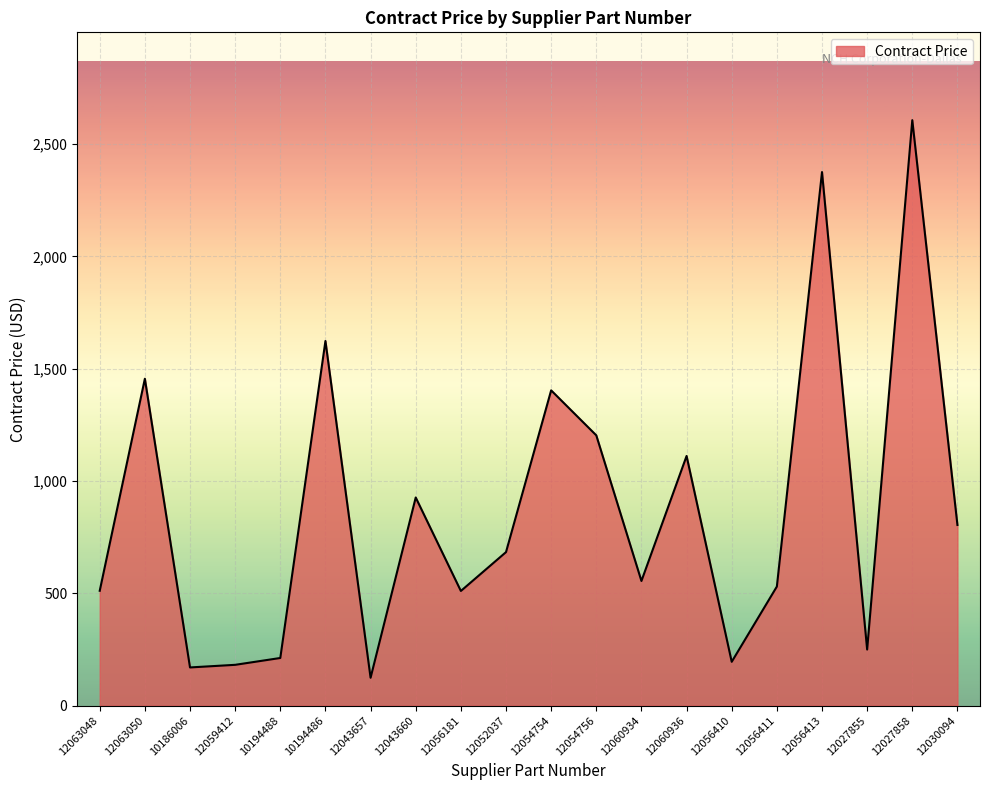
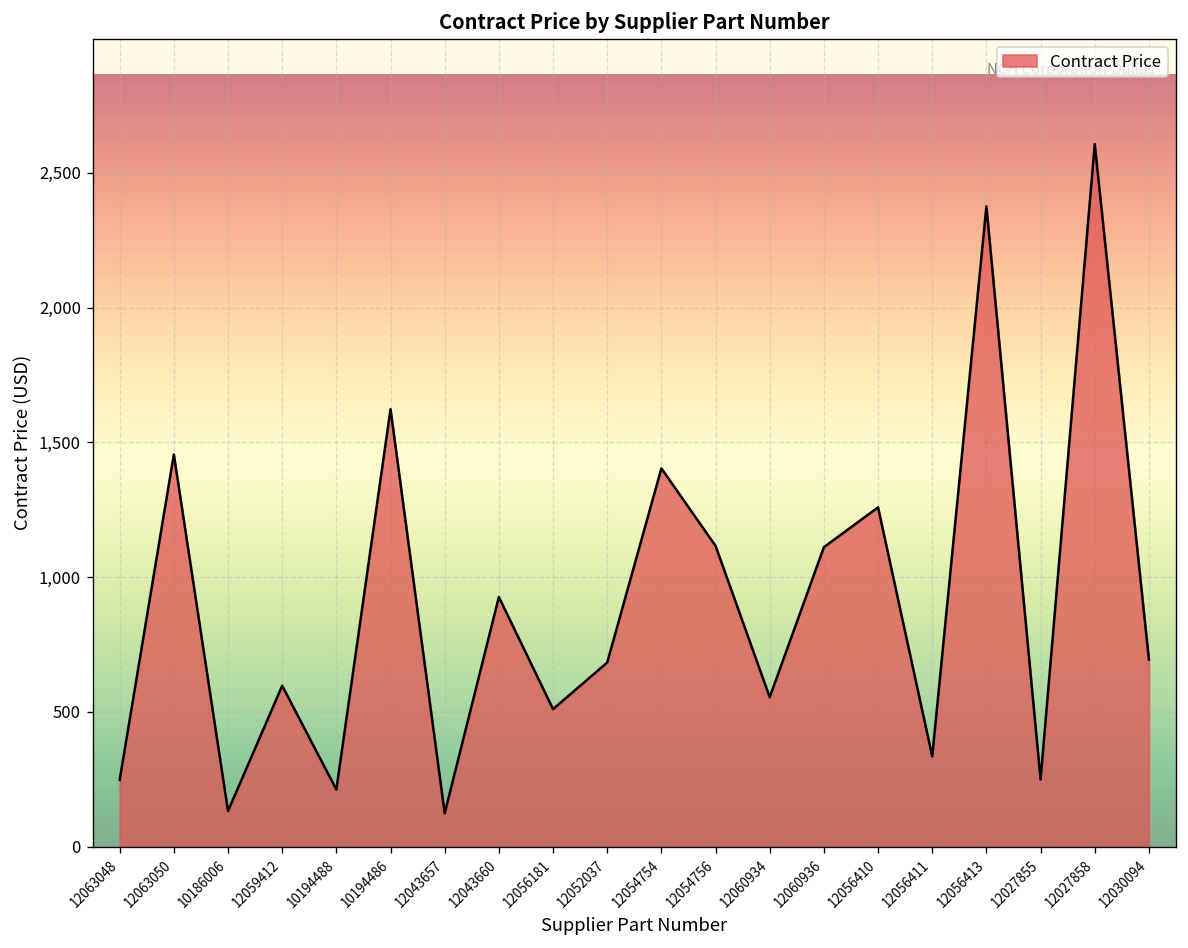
  {
-   "12063048": "510",
+   "12063048": "250",
    "12063050": "1,460",
-   "10186006": "170",
-   "12059412": "180",
+   "10186006": "130",
+   "12059412": "600",
    "10194488": "210",
    "10194486": "1,620",
    "12043657": "120",
    "12043660": "930",
    "12056181": "510",
    "12052037": "680",
    "12054754": "1,400",
-   "12054756": "1,200",
+   "12054756": "1,120",
    "12060934": "560",
    "12060936": "1,110",
-   "12056410": "200",
-   "12056411": "530",
+   "12056410": "1,260",
+   "12056411": "330",
    "12056413": "2,380",
    "12027855": "250",
    "12027858": "2,610",
-   "12030094": "800"
+   "12030094": "690"
  }
